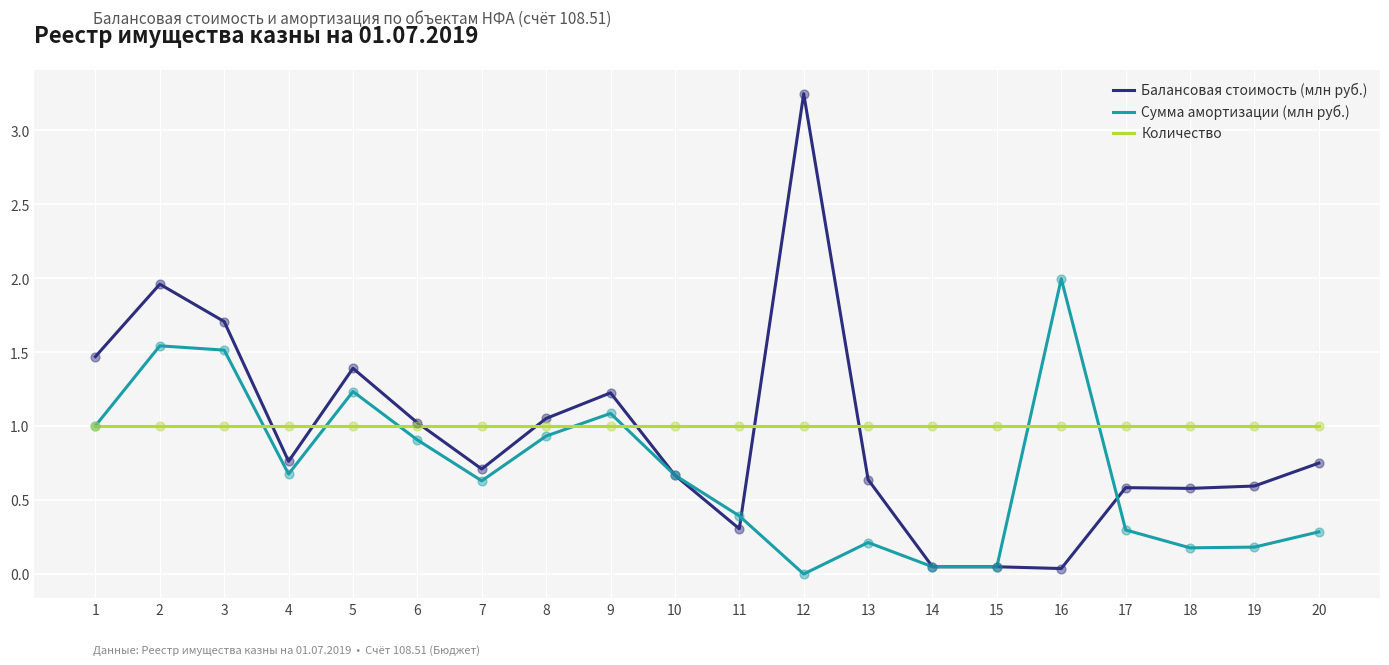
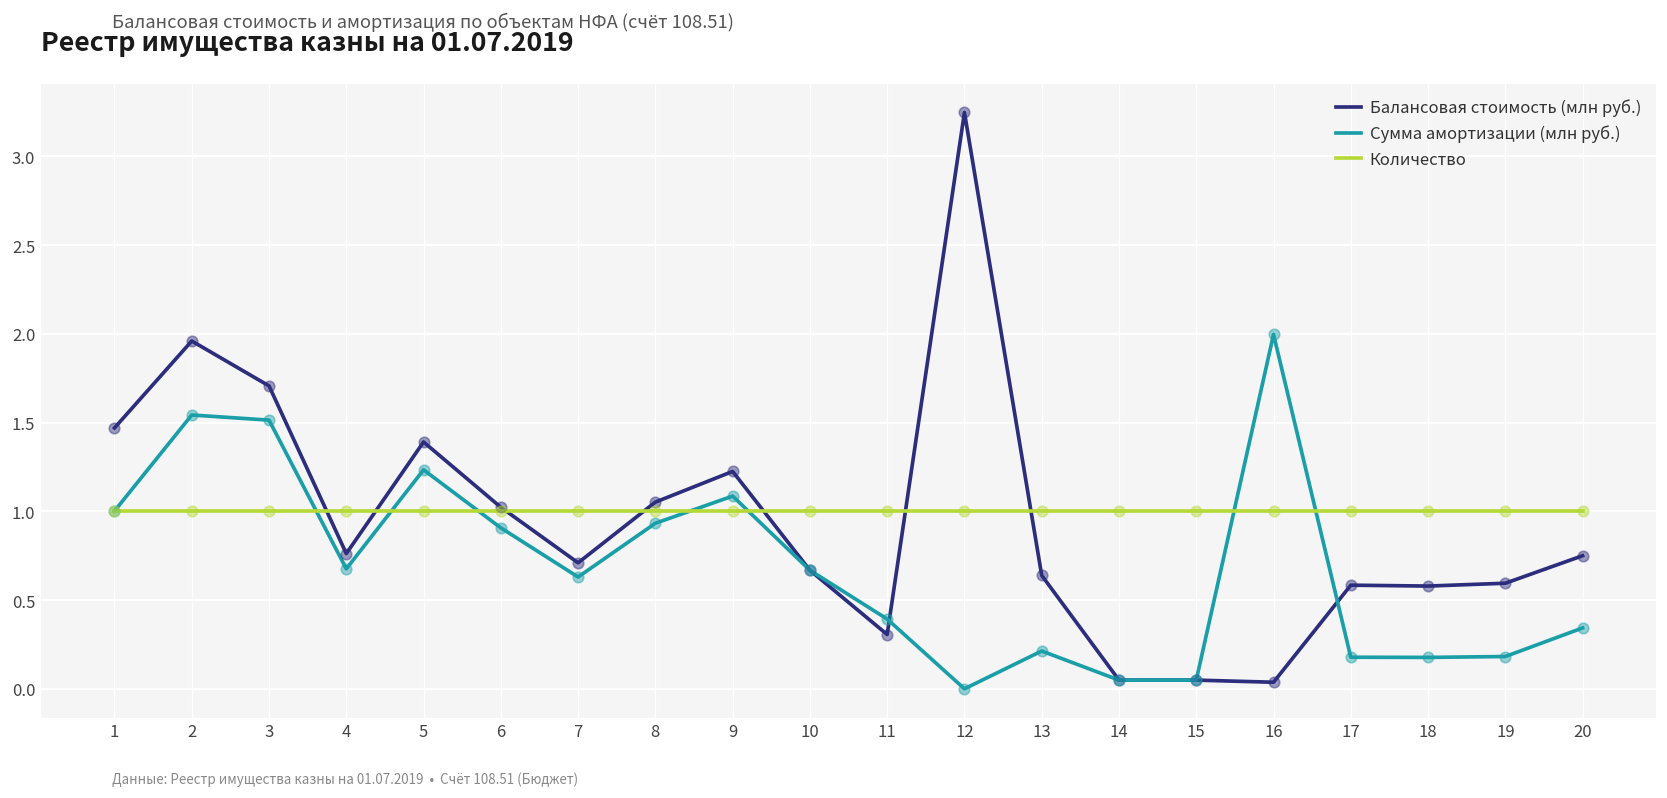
  {
    "Балансовая стоимость (млн руб.)": {
      "1": 1.47,
      "2": 1.96,
      "3": 1.71,
      "4": 0.76,
      "5": 1.39,
      "6": 1.02,
      "7": 0.71,
      "8": 1.05,
      "9": 1.23,
      "11": 0.31,
      "12": 3.25,
      "13": 0.64,
      "16": 0.04,
      "17": 0.58,
      "18": 0.58,
      "19": 0.60,
      "20": 0.75
    },
    "Сумма амортизации (млн руб.)": {
      "2": 1.54,
      "3": 1.51,
      "4": 0.68,
      "5": 1.23,
      "6": 0.91,
      "7": 0.63,
      "8": 0.93,
      "9": 1.09,
      "11": 0.39,
      "12": 0.00,
      "13": 0.21,
      "16": 2.00,
-     "17": 0.30,
+     "17": 0.18,
      "18": 0.18,
      "19": 0.18,
-     "20": 0.29
+     "20": 0.34
    },
    "Количество": {
      "2": 1.00,
      "3": 1.00,
      "4": 1.00,
      "5": 1.00,
      "6": 1.00,
      "7": 1.00,
      "8": 1.00,
      "9": 1.00,
      "10": 1.00,
      "11": 1.00,
      "12": 1.00,
      "13": 1.00,
      "14": 1.00,
      "15": 1.00,
      "16": 1.00,
      "17": 1.00,
      "18": 1.00,
      "19": 1.00,
      "20": 1.00
    }
  }
